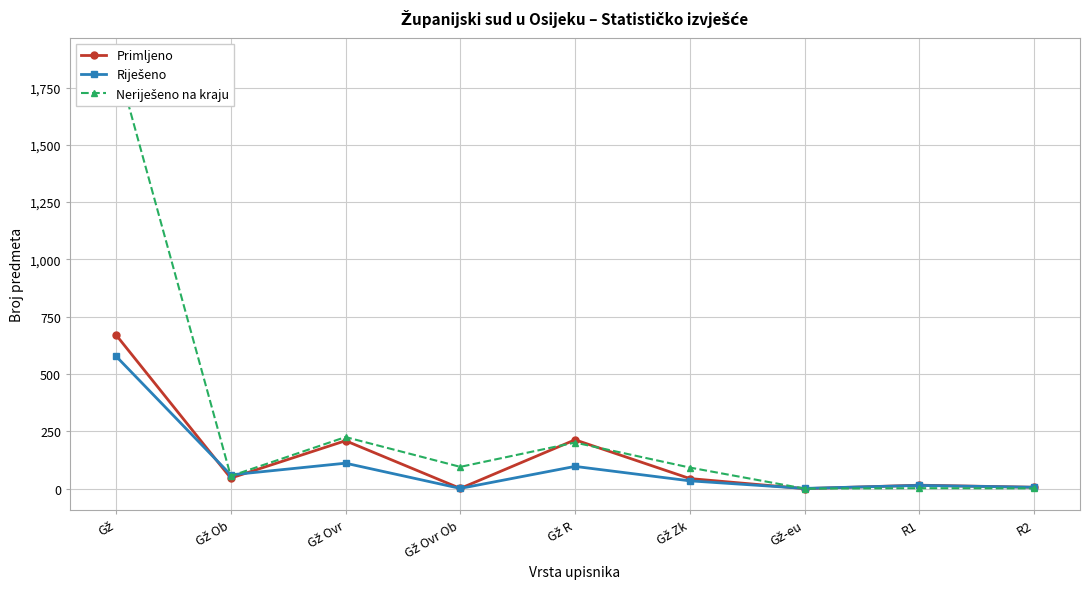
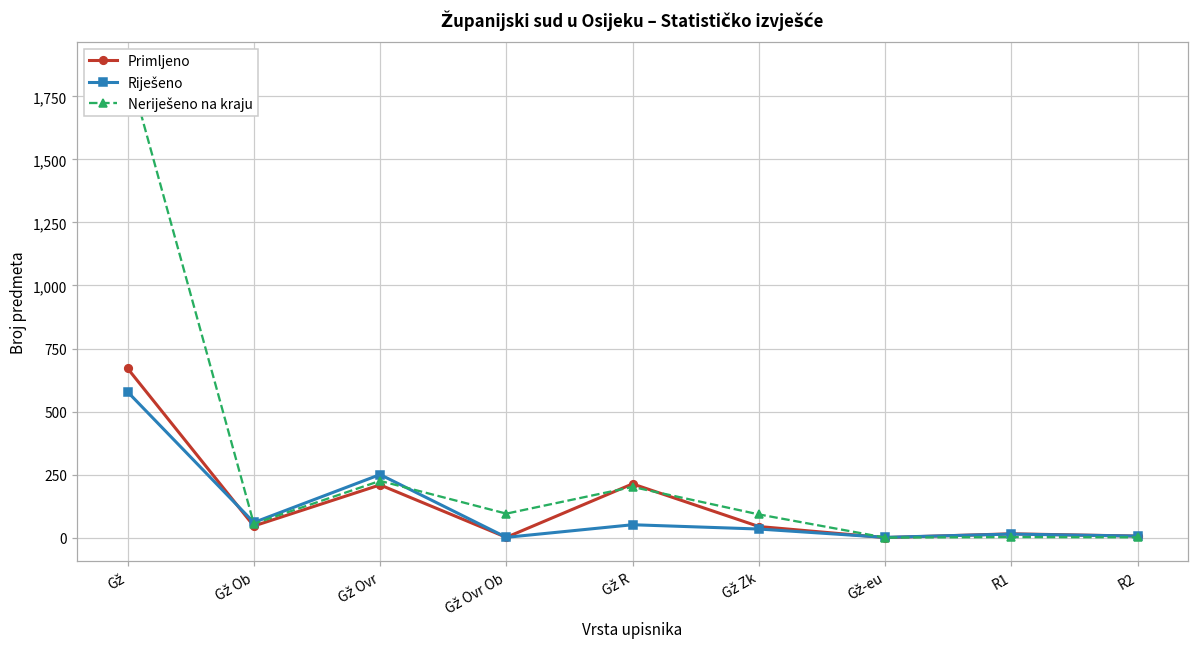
  {
    "Primljeno": {
      "Gž": 670,
      "Gž Ovr": 210,
      "Gž R": 210
    },
    "Riješeno": {
      "Gž": 580,
-     "Gž Ovr": 110,
-     "Gž R": 100
+     "Gž Ovr": 250,
+     "Gž R": 50
    },
    "Neriješeno na kraju": {
      "Gž Ovr": 230,
      "Gž Ovr Ob": 100,
      "Gž R": 200,
      "Gž Zk": 90,
      "R1": 0
    }
  }
